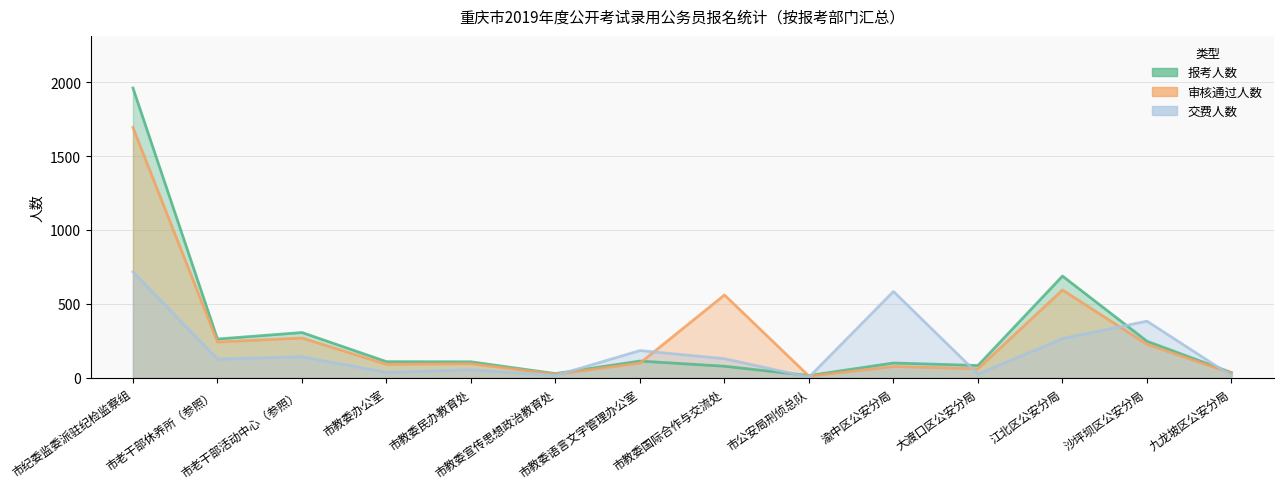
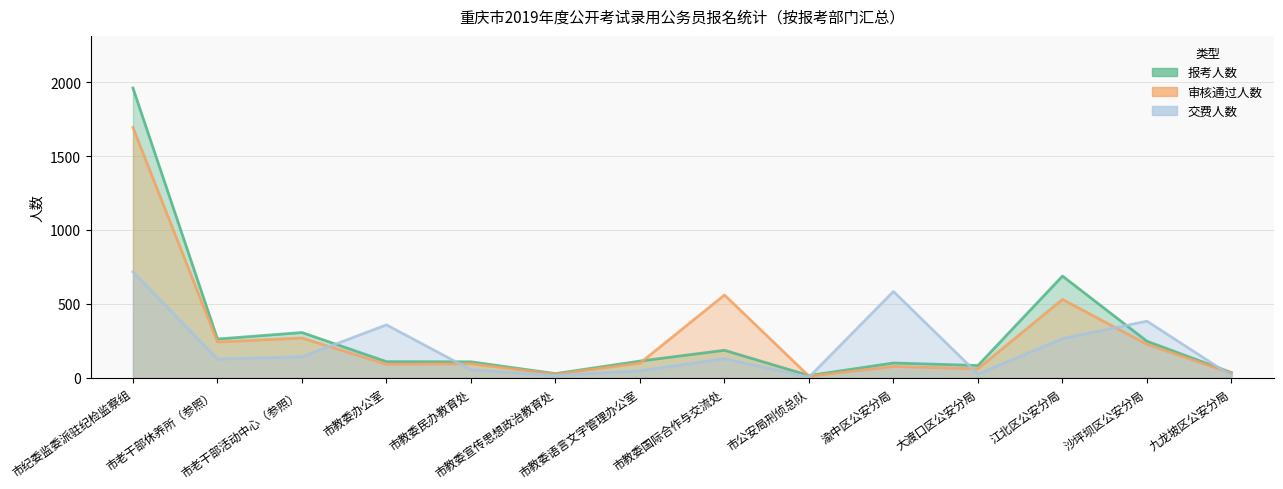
  {
    "报考人数": {
      "市纪委监委派驻纪检监察组": 1960,
      "市老干部休养所（参照）": 260,
      "市老干部活动中心（参照）": 310,
      "市教委办公室": 110,
-     "市教委国际合作与交流处": 80,
+     "市教委国际合作与交流处": 190,
      "渝中区公安分局": 100,
      "大渡口区公安分局": 80,
      "江北区公安分局": 690,
      "沙坪坝区公安分局": 250
    },
    "审核通过人数": {
      "市纪委监委派驻纪检监察组": 1690,
      "市老干部休养所（参照）": 240,
      "市老干部活动中心（参照）": 270,
      "市教委办公室": 90,
      "市教委国际合作与交流处": 560,
      "渝中区公安分局": 80,
      "大渡口区公安分局": 60,
-     "江北区公安分局": 590,
+     "江北区公安分局": 530,
      "沙坪坝区公安分局": 230
    },
    "交费人数": {
      "市纪委监委派驻纪检监察组": 720,
      "市老干部休养所（参照）": 130,
      "市老干部活动中心（参照）": 140,
-     "市教委办公室": 40,
+     "市教委办公室": 360,
      "市教委民办教育处": 50,
-     "市教委语言文字管理办公室": 180,
+     "市教委语言文字管理办公室": 50,
      "市教委国际合作与交流处": 130,
      "渝中区公安分局": 580,
      "大渡口区公安分局": 30,
      "江北区公安分局": 270,
      "沙坪坝区公安分局": 380,
      "九龙坡区公安分局": 10
    }
  }
